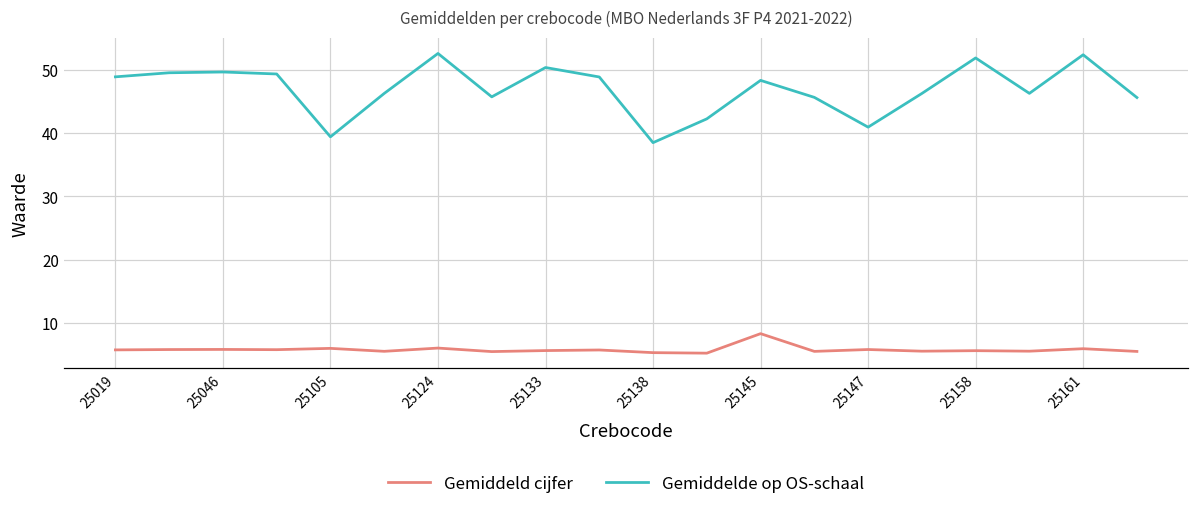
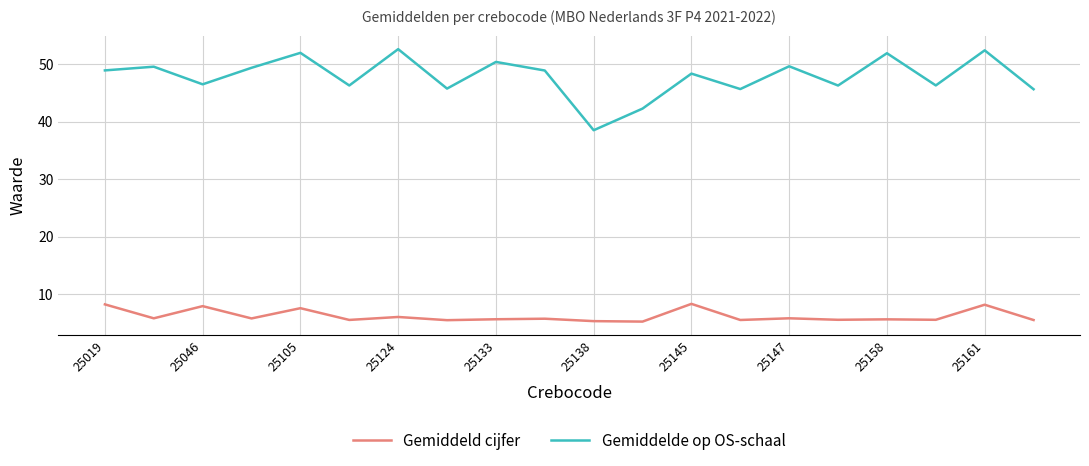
  {
    "Gemiddeld cijfer": {
-     "25019": 6,
-     "25046": 6,
-     "25105": 6,
+     "25019": 8,
+     "25046": 8,
+     "25105": 8,
      "25124": 6,
      "25133": 6,
      "25138": 5,
      "25145": 8,
      "25147": 6,
      "25158": 6,
-     "25161": 6
+     "25161": 8
    },
    "Gemiddelde op OS-schaal": {
      "25019": 49,
-     "25046": 50,
-     "25105": 39,
+     "25046": 46,
+     "25105": 52,
      "25124": 53,
      "25133": 50,
      "25138": 39,
      "25145": 48,
-     "25147": 41,
+     "25147": 50,
      "25158": 52,
      "25161": 52
    }
  }
